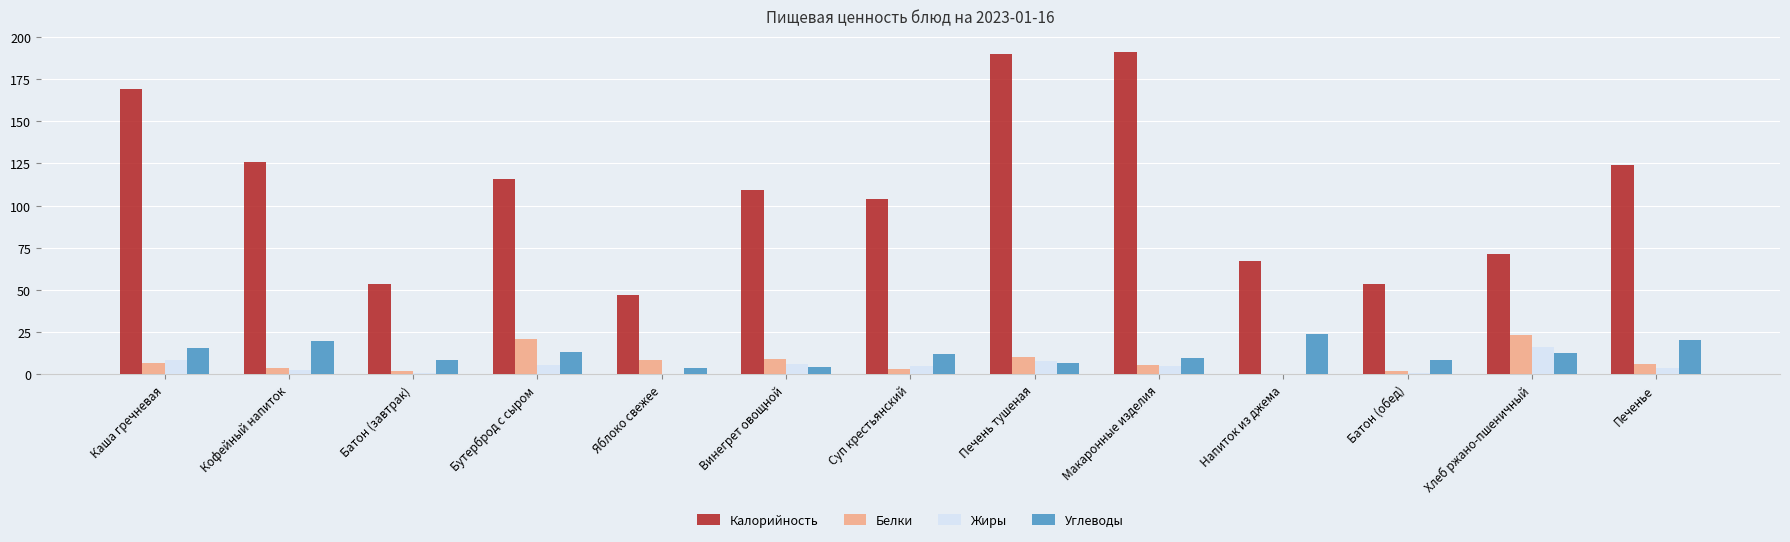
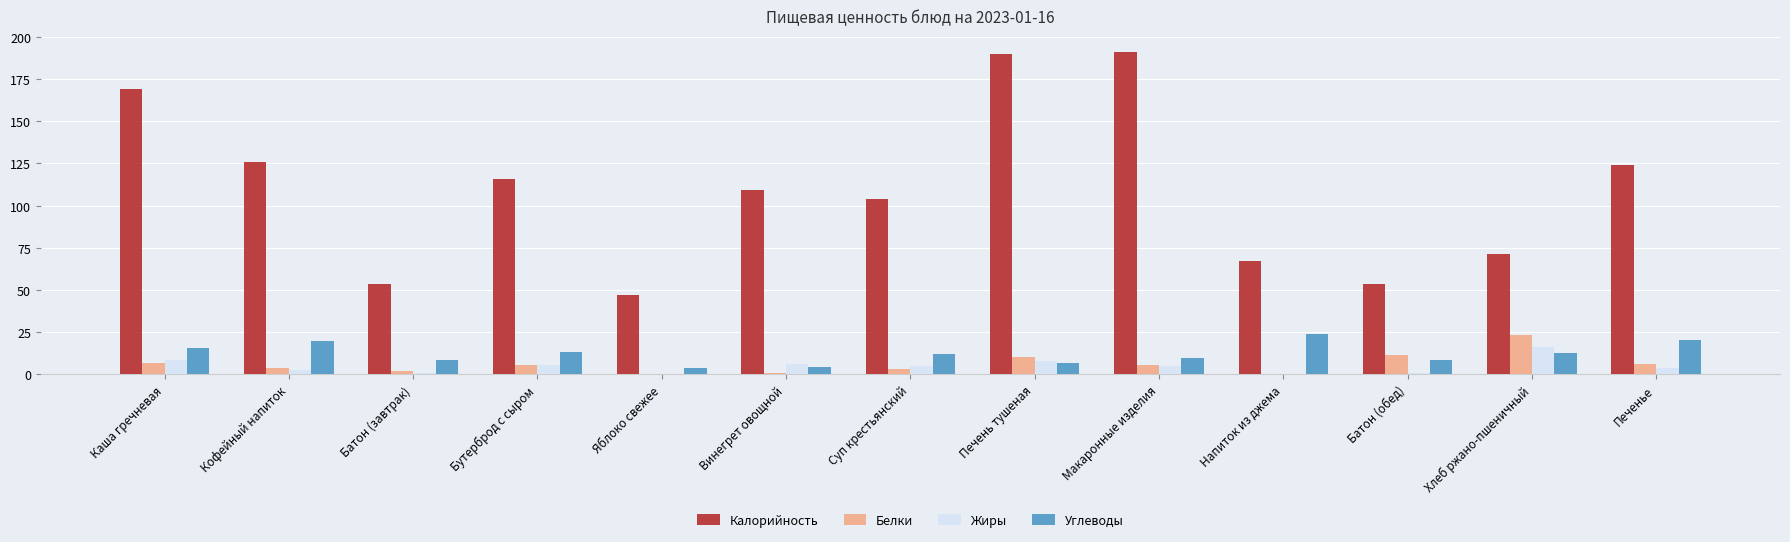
  {
    "Калорийность": {
      "Каша гречневая": 169,
      "Кофейный напиток": 126,
      "Батон (завтрак)": 54,
      "Бутерброд с сыром": 116,
      "Яблоко свежее": 47,
      "Винегрет овощной": 109,
      "Суп крестьянский": 104,
      "Печень тушеная": 190,
      "Макаронные изделия": 191,
      "Напиток из джема": 67,
      "Батон (обед)": 54,
      "Хлеб ржано-пшеничный": 71,
      "Печенье": 124
    },
    "Белки": {
      "Каша гречневая": 7,
      "Кофейный напиток": 4,
      "Батон (завтрак)": 2,
-     "Бутерброд с сыром": 21,
-     "Яблоко свежее": 9,
-     "Винегрет овощной": 9,
+     "Бутерброд с сыром": 6,
+     "Яблоко свежее": 0,
+     "Винегрет овощной": 1,
      "Суп крестьянский": 3,
      "Печень тушеная": 10,
      "Макаронные изделия": 6,
-     "Батон (обед)": 2,
+     "Батон (обед)": 12,
      "Хлеб ржано-пшеничный": 23,
      "Печенье": 6
    },
    "Жиры": {
      "Каша гречневая": 9,
      "Кофейный напиток": 2,
      "Бутерброд с сыром": 5,
      "Винегрет овощной": 6,
      "Суп крестьянский": 5,
      "Печень тушеная": 8,
      "Макаронные изделия": 5,
      "Напиток из джема": 0,
      "Хлеб ржано-пшеничный": 16,
      "Печенье": 4
    },
    "Углеводы": {
      "Каша гречневая": 15,
      "Кофейный напиток": 20,
      "Батон (завтрак)": 9,
      "Бутерброд с сыром": 13,
      "Яблоко свежее": 4,
      "Винегрет овощной": 4,
      "Суп крестьянский": 12,
      "Печень тушеная": 7,
      "Макаронные изделия": 10,
      "Напиток из джема": 24,
      "Батон (обед)": 9,
      "Хлеб ржано-пшеничный": 12,
      "Печенье": 20
    }
  }
